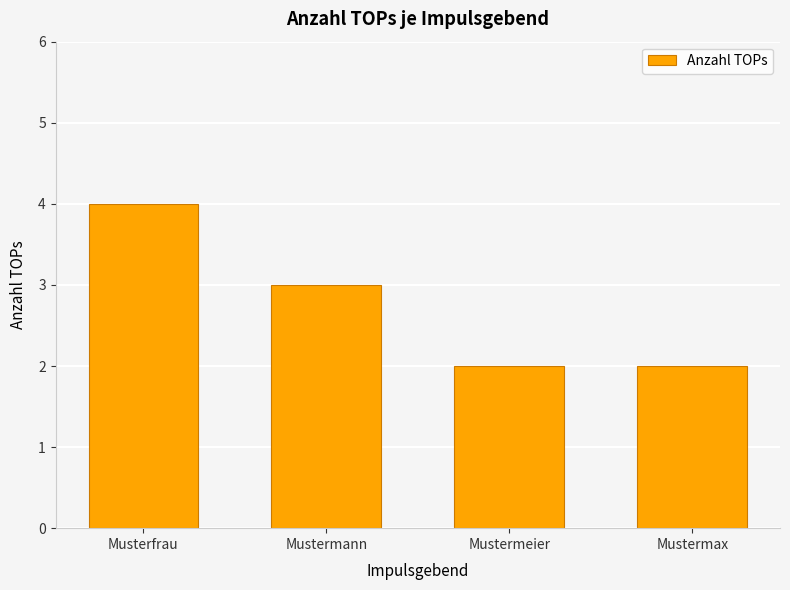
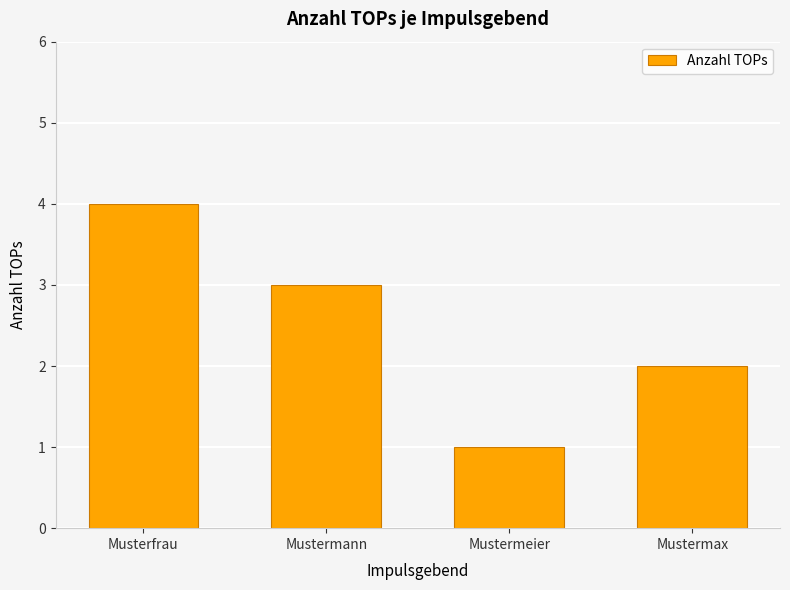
  {
    "Musterfrau": 4,
    "Mustermann": 3,
-   "Mustermeier": 2,
+   "Mustermeier": 1,
    "Mustermax": 2
  }
